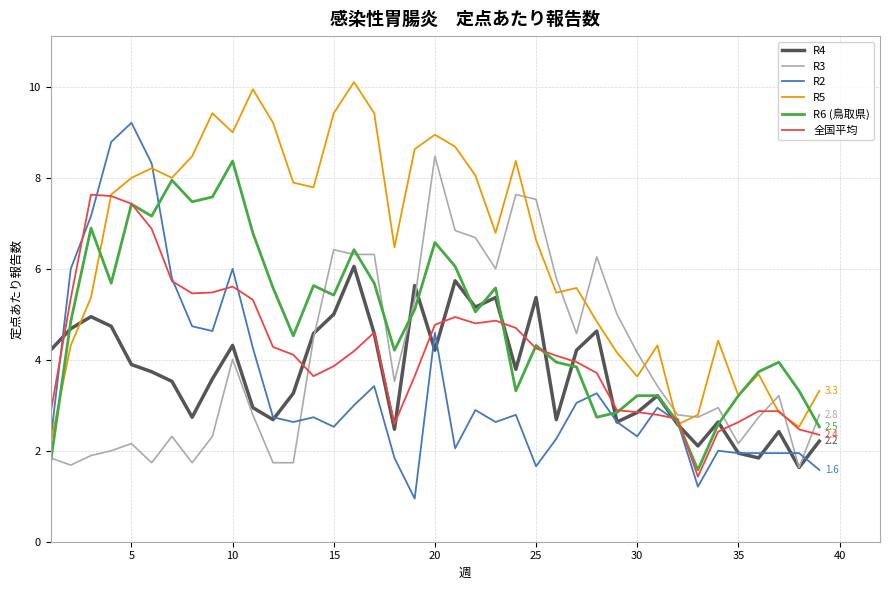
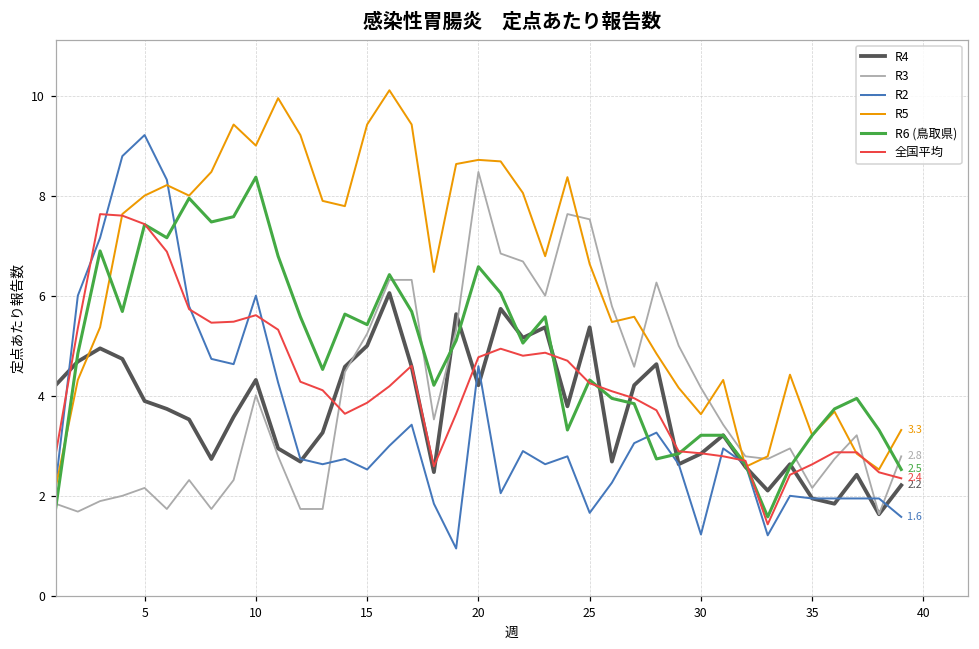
  {
    "R4": {
      "5": 3.9,
      "10": 4.3,
      "15": 5.0,
      "20": 4.2,
      "25": 5.4
    },
    "R3": {
      "5": 2.2,
      "10": 4.0,
-     "15": 6.4,
+     "15": 5.2,
      "20": 8.5,
      "25": 7.5,
      "30": 4.2,
      "35": 2.2
    },
    "R2": {
      "5": 9.2,
      "10": 6.0,
      "15": 2.5,
      "20": 4.6,
      "25": 1.7,
-     "30": 2.3
+     "30": 1.2
    },
    "R5": {
      "5": 8.0,
      "10": 9.0,
      "15": 9.4,
-     "20": 8.9,
+     "20": 8.7,
      "25": 6.6,
      "30": 3.6
    },
    "R6 (鳥取県)": {
      "10": 8.4,
      "15": 5.4,
      "20": 6.6,
      "25": 4.3,
      "30": 3.2
    },
    "全国平均": {
      "10": 5.6,
      "15": 3.9,
      "20": 4.8,
      "25": 4.3,
      "35": 2.6
    }
  }
